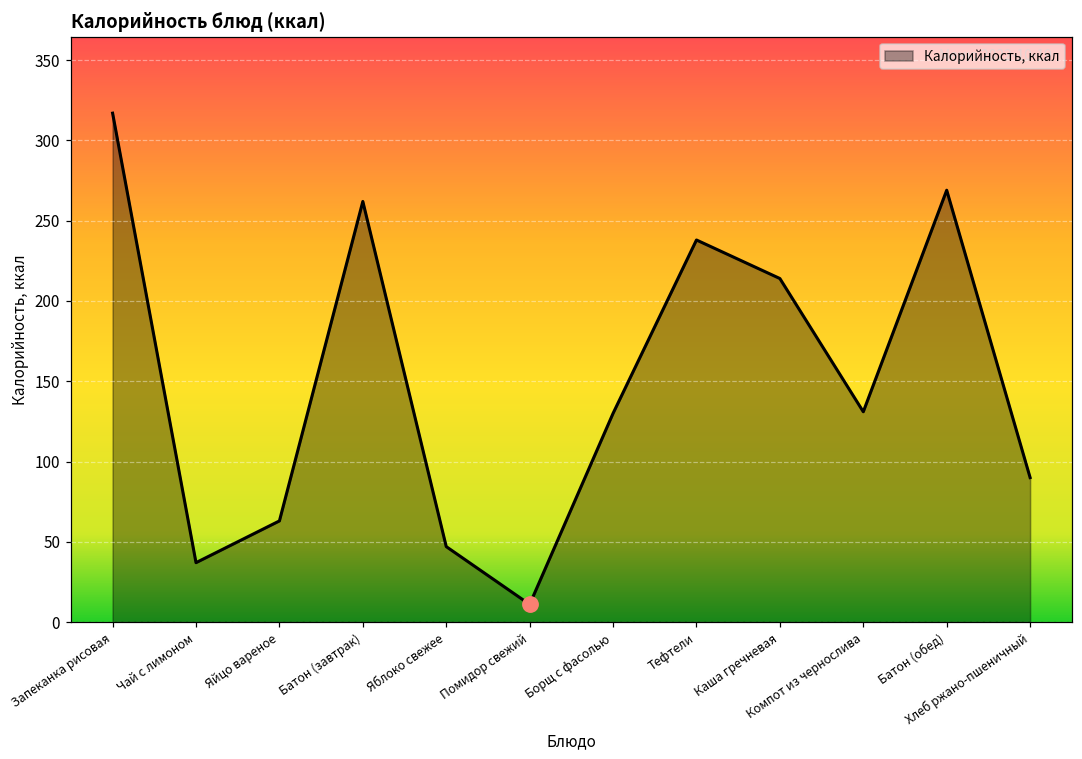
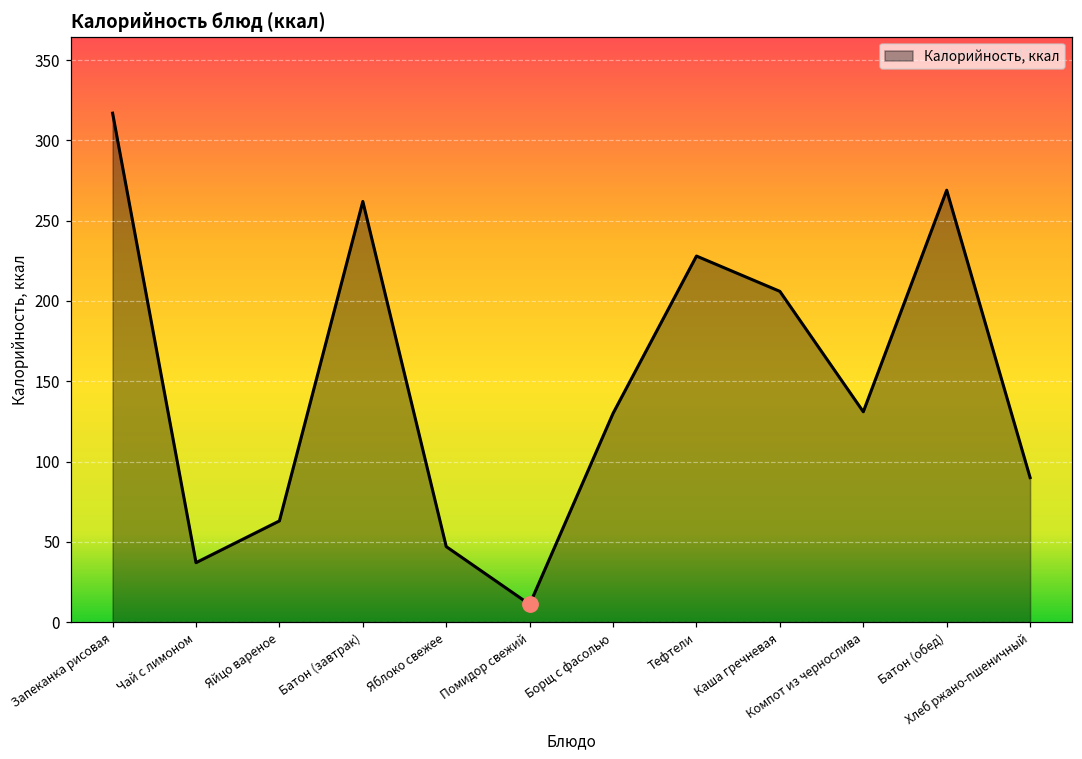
  {
    "Калорийность, ккал": {
      "Запеканка рисовая": 317,
      "Чай с лимоном": 37,
      "Яйцо вареное": 63,
      "Батон (завтрак)": 262,
      "Яблоко свежее": 47,
      "Борщ с фасолью": 130,
-     "Тефтели": 238,
-     "Каша гречневая": 214,
+     "Тефтели": 228,
+     "Каша гречневая": 206,
      "Компот из чернослива": 131,
      "Батон (обед)": 269,
      "Хлеб ржано-пшеничный": 90
    }
  }
